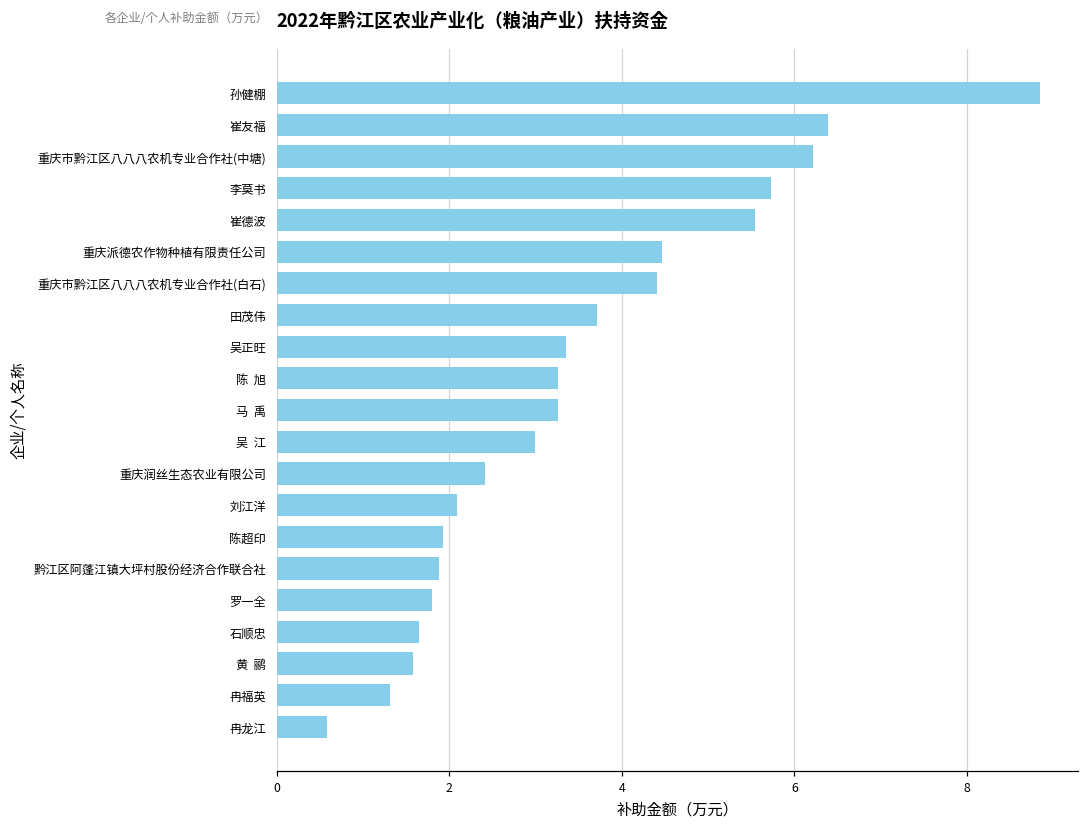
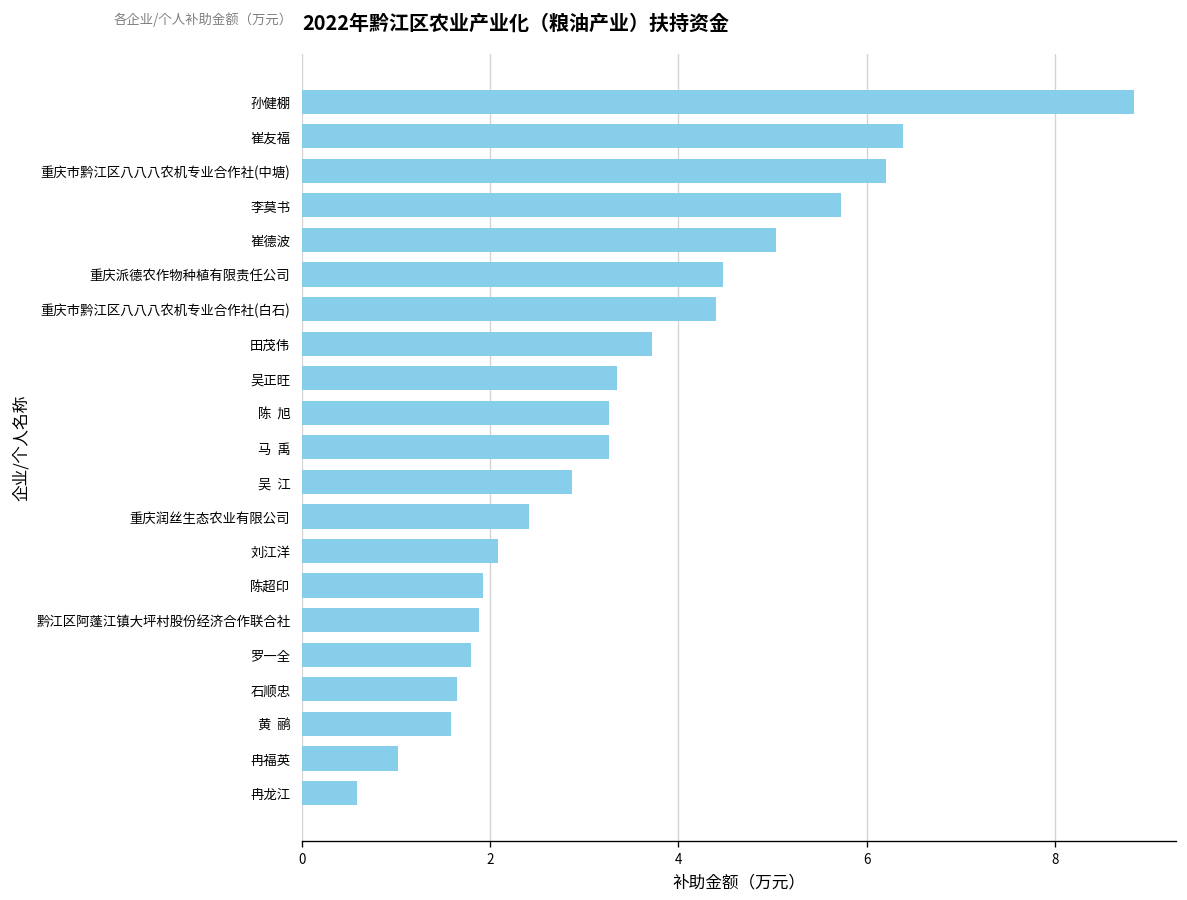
  {
    "孙健棚": 8.8,
    "崔友福": 6.4,
    "重庆市黔江区八八八农机专业合作社(中塘)": 6.2,
    "李莫书": 5.7,
-   "崔德波": 5.5,
+   "崔德波": 5.0,
    "重庆派德农作物种植有限责任公司": 4.5,
    "重庆市黔江区八八八农机专业合作社(白石)": 4.4,
    "田茂伟": 3.7,
    "吴正旺": 3.4,
    "陈 旭": 3.3,
    "马 禹": 3.3,
-   "吴 江": 3.0,
+   "吴 江": 2.9,
    "重庆润丝生态农业有限公司": 2.4,
    "刘江洋": 2.1,
    "陈超印": 1.9,
    "黔江区阿蓬江镇大坪村股份经济合作联合社": 1.9,
    "罗一全": 1.8,
    "石顺忠": 1.6,
    "黄 鹂": 1.6,
-   "冉福英": 1.3,
+   "冉福英": 1.0,
    "冉龙江": 0.6
  }
